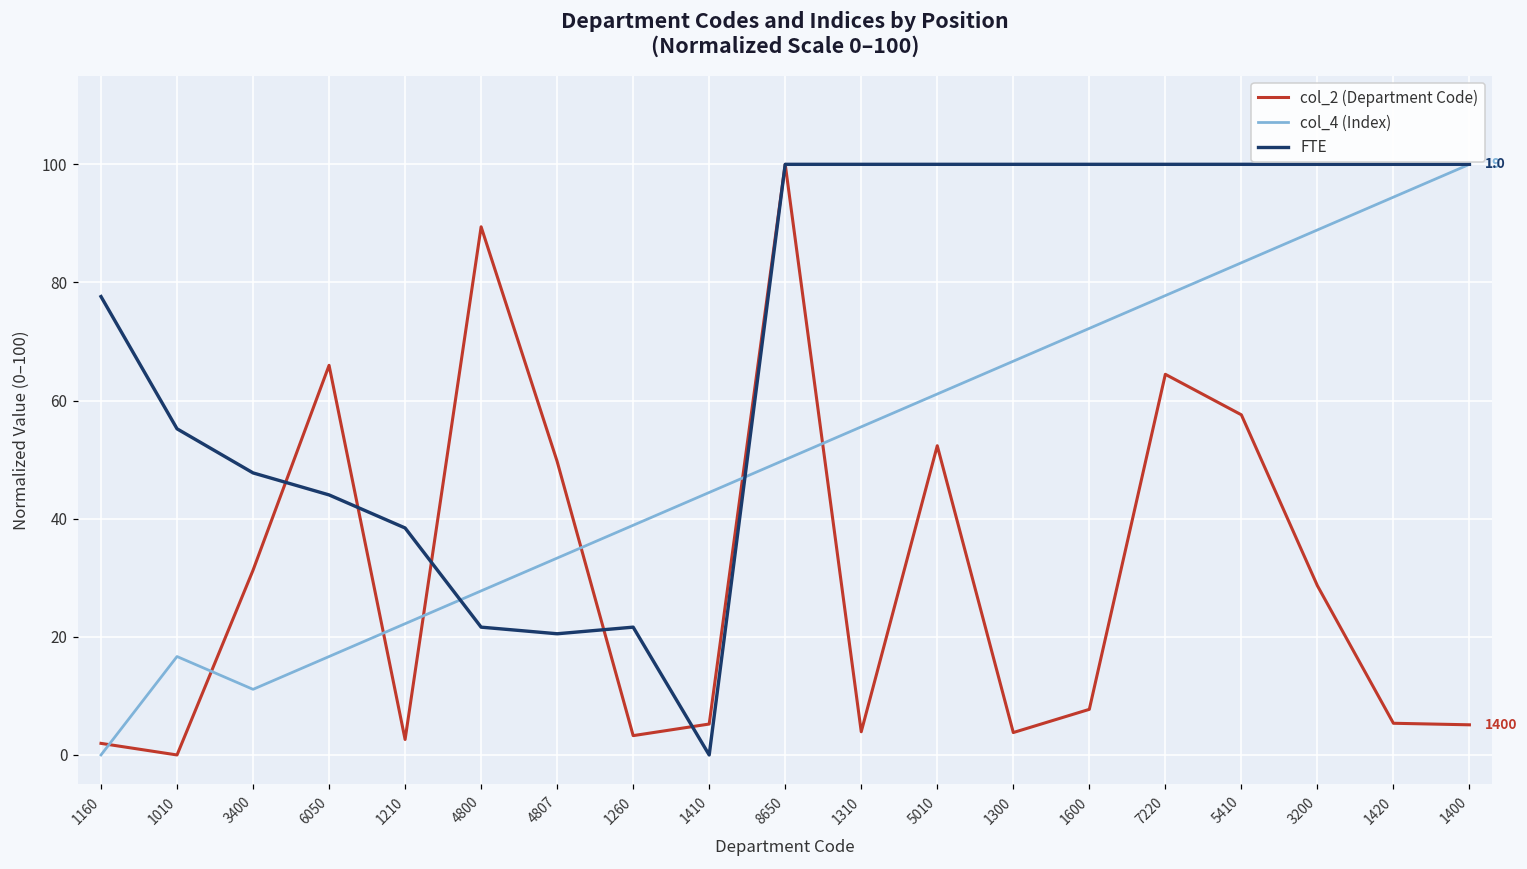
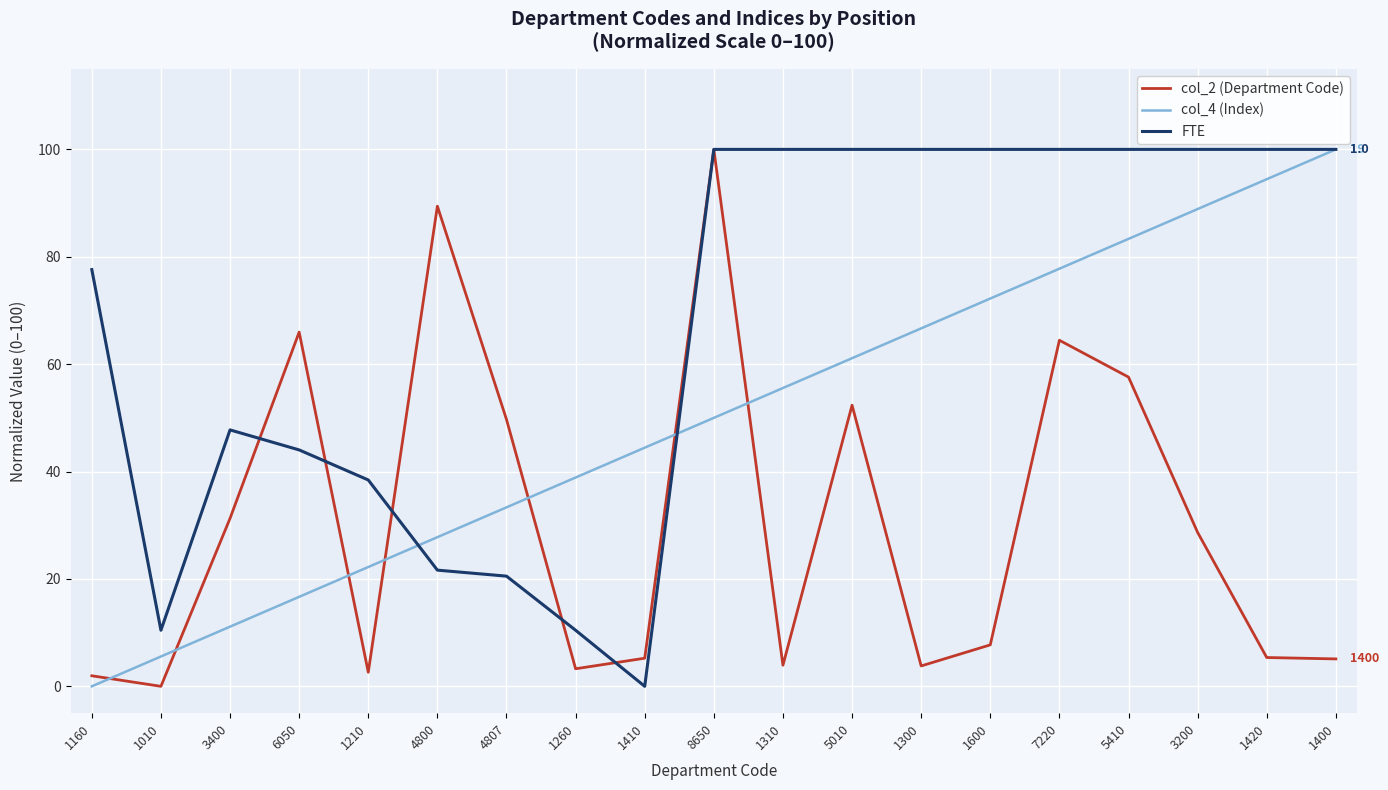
  {
    "col_2 (Department Code)": {
      "1160": 2,
      "1010": 0,
      "3400": 31,
      "6050": 66,
      "1210": 3,
      "4800": 89,
      "4807": 50,
      "1260": 3,
      "1410": 5,
      "1310": 4,
      "5010": 52,
      "1300": 4,
      "1600": 8,
      "7220": 64,
      "5410": 58,
      "3200": 29,
      "1420": 5
    },
    "col_4 (Index)": {
      "1160": 0,
-     "1010": 17,
+     "1010": 6,
      "3400": 11,
      "6050": 17,
      "1210": 22,
      "4800": 28,
      "4807": 33,
      "1260": 39,
      "1410": 44,
      "8650": 50,
      "1310": 56,
      "5010": 61,
      "1300": 67,
      "1600": 72,
      "7220": 78,
      "5410": 83,
      "3200": 89,
      "1420": 94
    },
    "FTE": {
      "1160": 78,
-     "1010": 55,
+     "1010": 10,
      "3400": 48,
      "6050": 44,
      "1210": 38,
      "4800": 22,
      "4807": 21,
-     "1260": 22,
+     "1260": 10,
      "1410": 0,
      "1310": 100,
      "5010": 100,
      "1300": 100,
      "1600": 100,
      "7220": 100,
      "5410": 100,
      "3200": 100,
      "1420": 100
    }
  }
